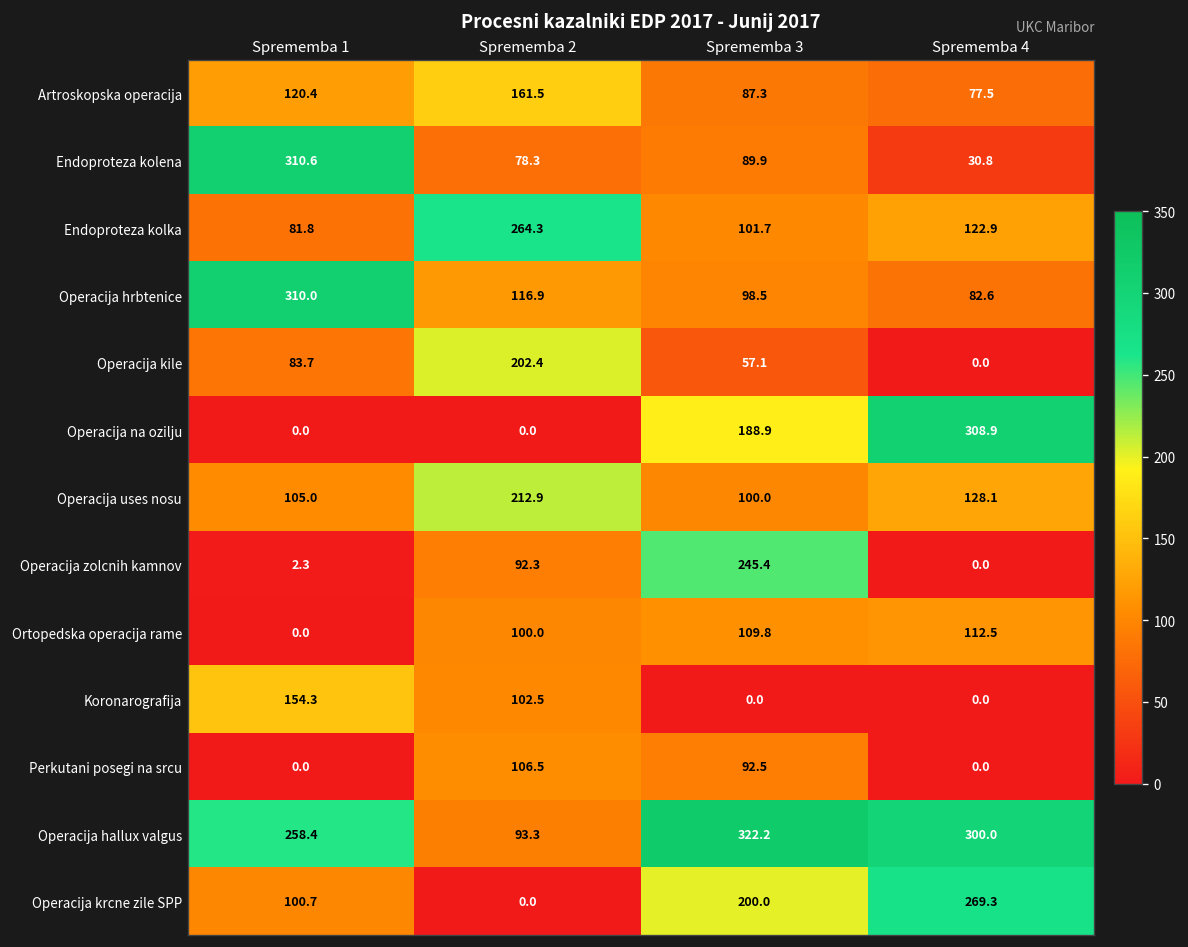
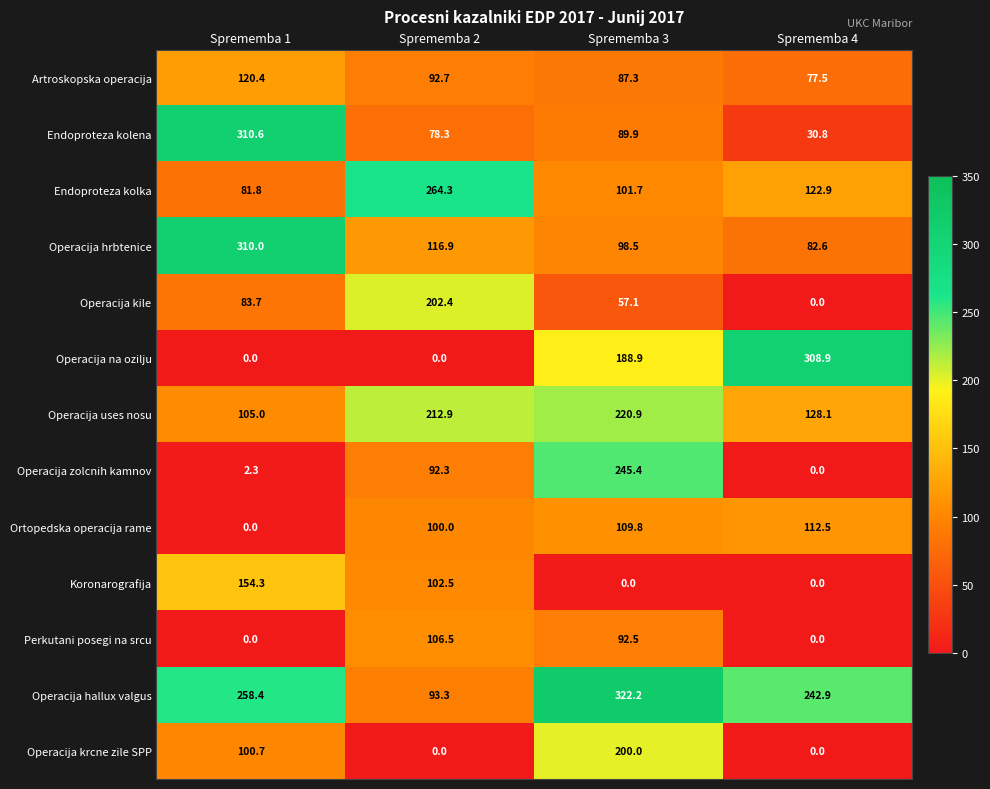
  {
    "Artroskopska operacija": {
      "Sprememba 1": 120.4,
-     "Sprememba 2": 161.5,
+     "Sprememba 2": 92.7,
      "Sprememba 3": 87.3,
      "Sprememba 4": 77.5
    },
    "Endoproteza kolena": {
      "Sprememba 1": 310.6,
      "Sprememba 2": 78.3,
      "Sprememba 3": 89.9,
      "Sprememba 4": 30.8
    },
    "Endoproteza kolka": {
      "Sprememba 1": 81.8,
      "Sprememba 2": 264.3,
      "Sprememba 3": 101.7,
      "Sprememba 4": 122.9
    },
    "Operacija hrbtenice": {
      "Sprememba 1": 310.0,
      "Sprememba 2": 116.9,
      "Sprememba 3": 98.5,
      "Sprememba 4": 82.6
    },
    "Operacija kile": {
      "Sprememba 1": 83.7,
      "Sprememba 2": 202.4,
      "Sprememba 3": 57.1,
      "Sprememba 4": 0.0
    },
    "Operacija na ozilju": {
      "Sprememba 1": 0.0,
      "Sprememba 2": 0.0,
      "Sprememba 3": 188.9,
      "Sprememba 4": 308.9
    },
    "Operacija uses nosu": {
      "Sprememba 1": 105.0,
      "Sprememba 2": 212.9,
-     "Sprememba 3": 100.0,
+     "Sprememba 3": 220.9,
      "Sprememba 4": 128.1
    },
    "Operacija zolcnih kamnov": {
      "Sprememba 1": 2.3,
      "Sprememba 2": 92.3,
      "Sprememba 3": 245.4,
      "Sprememba 4": 0.0
    },
    "Ortopedska operacija rame": {
      "Sprememba 1": 0.0,
      "Sprememba 2": 100.0,
      "Sprememba 3": 109.8,
      "Sprememba 4": 112.5
    },
    "Koronarografija": {
      "Sprememba 1": 154.3,
      "Sprememba 2": 102.5,
      "Sprememba 3": 0.0,
      "Sprememba 4": 0.0
    },
    "Perkutani posegi na srcu": {
      "Sprememba 1": 0.0,
      "Sprememba 2": 106.5,
      "Sprememba 3": 92.5,
      "Sprememba 4": 0.0
    },
    "Operacija hallux valgus": {
      "Sprememba 1": 258.4,
      "Sprememba 2": 93.3,
      "Sprememba 3": 322.2,
-     "Sprememba 4": 300.0
+     "Sprememba 4": 242.9
    },
    "Operacija krcne zile SPP": {
      "Sprememba 1": 100.7,
      "Sprememba 2": 0.0,
      "Sprememba 3": 200.0,
-     "Sprememba 4": 269.3
+     "Sprememba 4": 0.0
    }
  }
